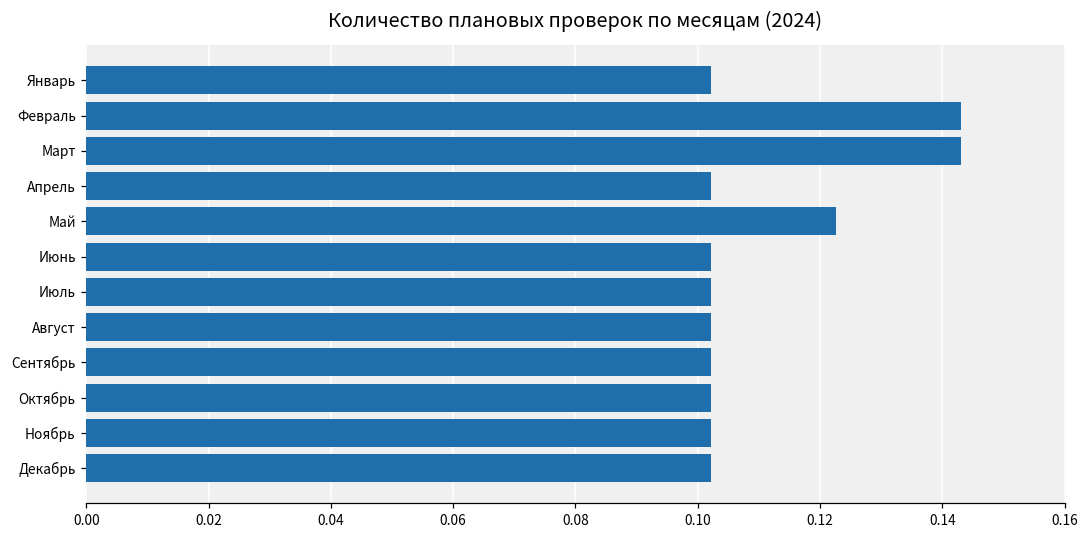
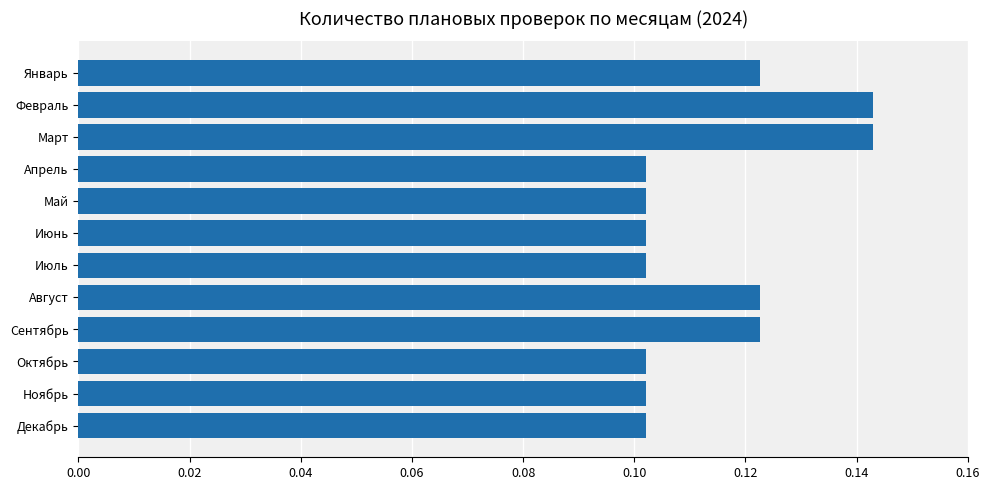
  {
-   "Январь": 0.102,
+   "Январь": 0.123,
    "Февраль": 0.143,
    "Март": 0.143,
    "Апрель": 0.102,
-   "Май": 0.123,
+   "Май": 0.102,
    "Июнь": 0.102,
    "Июль": 0.102,
-   "Август": 0.102,
-   "Сентябрь": 0.102,
+   "Август": 0.123,
+   "Сентябрь": 0.123,
    "Октябрь": 0.102,
    "Ноябрь": 0.102,
    "Декабрь": 0.102
  }
